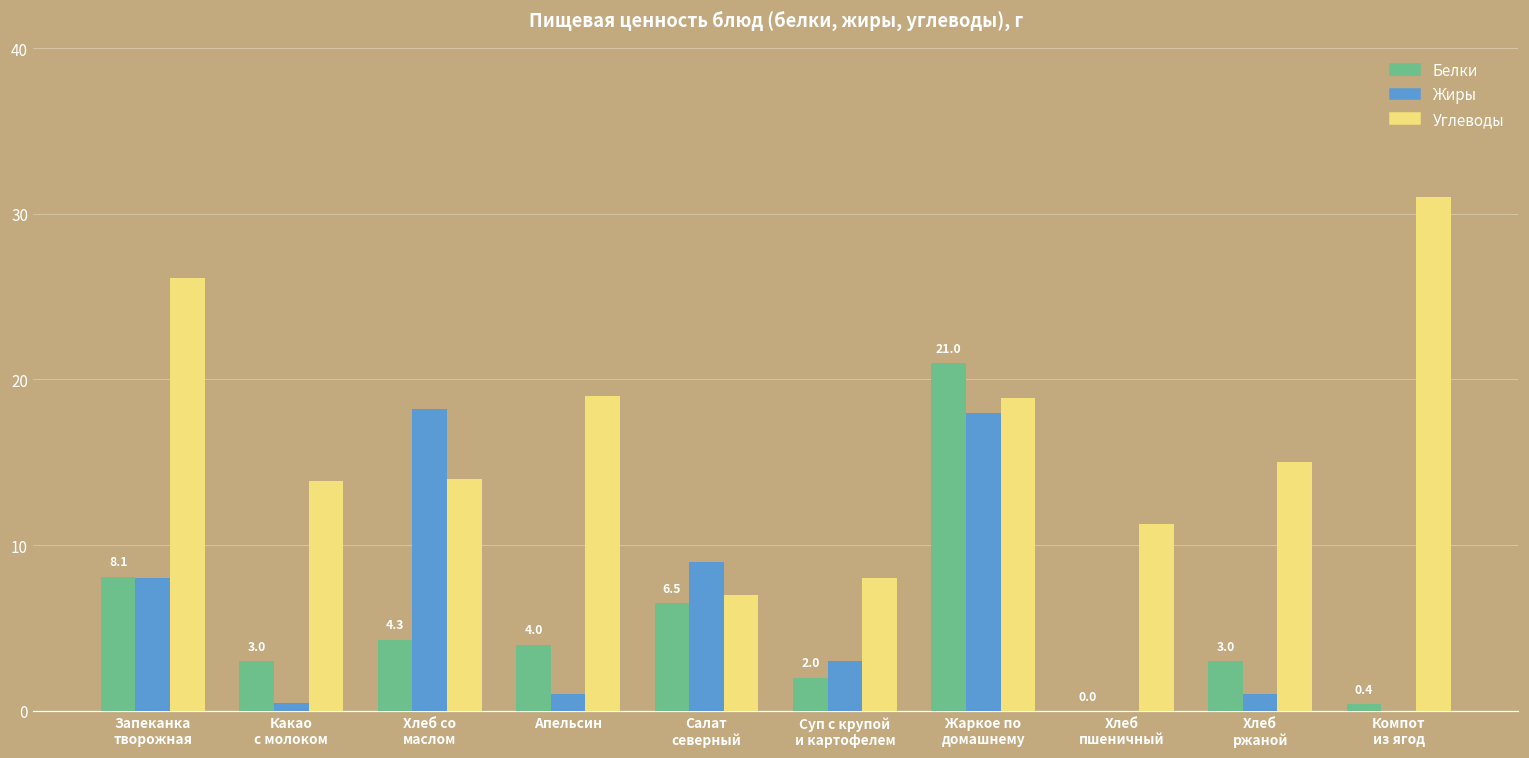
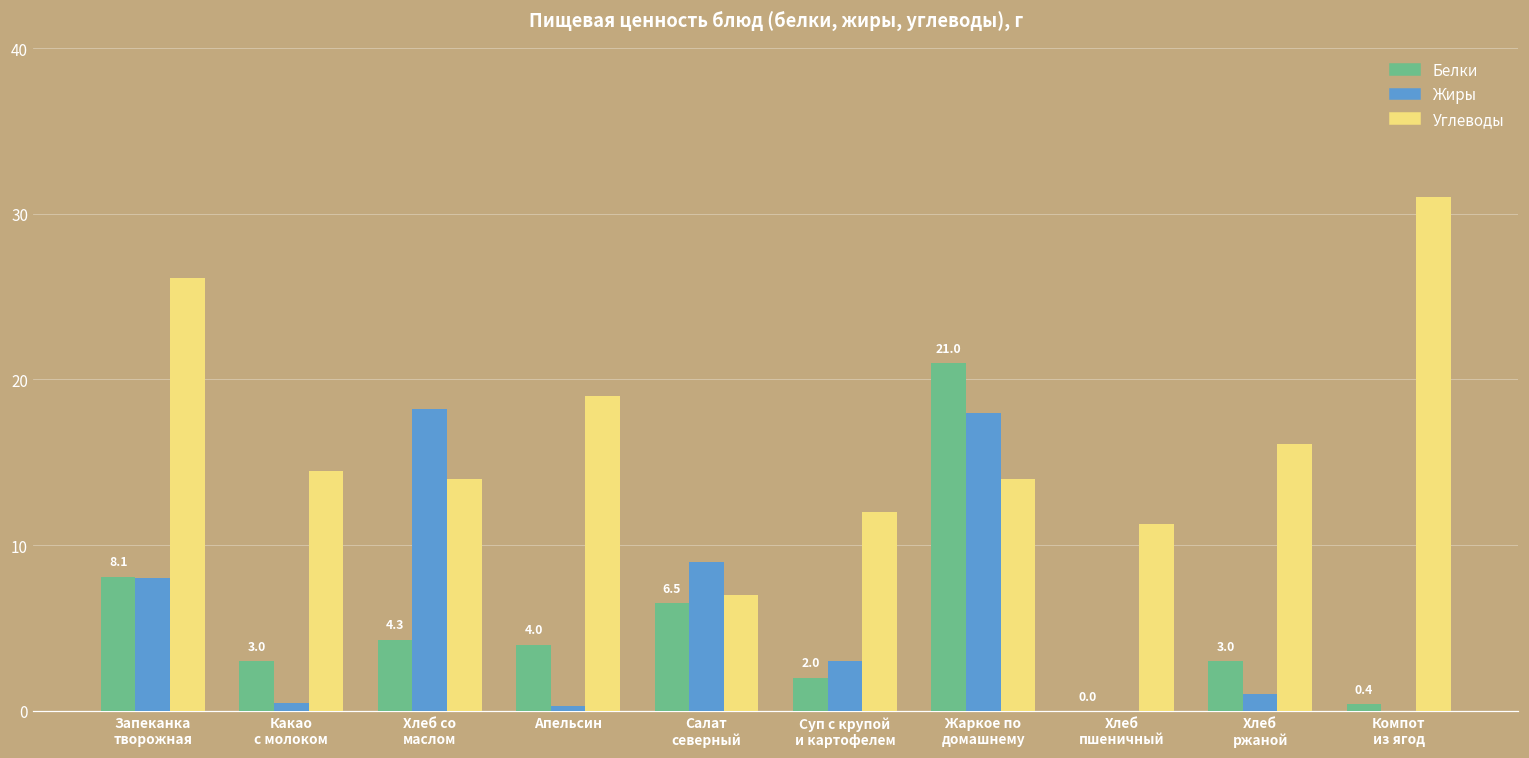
  {
    "Белки": {
      "Запеканка творожная": 8.1,
      "Какао с молоком": 3.0,
      "Хлеб со маслом": 4.3,
      "Апельсин": 4.0,
      "Салат северный": 6.5,
      "Суп с крупой и картофелем": 2.0,
      "Жаркое по домашнему": 21.0,
      "Хлеб пшеничный": 0.0,
      "Хлеб ржаной": 3.0,
      "Компот из ягод": 0.4
    },
    "Жиры": {
      "Запеканка творожная": 8.0,
      "Какао с молоком": 0.5,
      "Хлеб со маслом": 18.2,
-     "Апельсин": 1.0,
+     "Апельсин": 0.3,
      "Салат северный": 9.0,
      "Суп с крупой и картофелем": 3.0,
      "Жаркое по домашнему": 18.0,
      "Хлеб ржаной": 1.0,
      "Компот из ягод": 0.0
    },
    "Углеводы": {
      "Запеканка творожная": 26.1,
-     "Какао с молоком": 13.9,
+     "Какао с молоком": 14.5,
      "Хлеб со маслом": 14.0,
      "Апельсин": 19.0,
      "Салат северный": 7.0,
-     "Суп с крупой и картофелем": 8,
-     "Жаркое по домашнему": 18.9,
+     "Суп с крупой и картофелем": 12,
+     "Жаркое по домашнему": 14.0,
      "Хлеб пшеничный": 11.3,
-     "Хлеб ржаной": 15.0,
+     "Хлеб ржаной": 16.1,
      "Компот из ягод": 31.0
    }
  }
